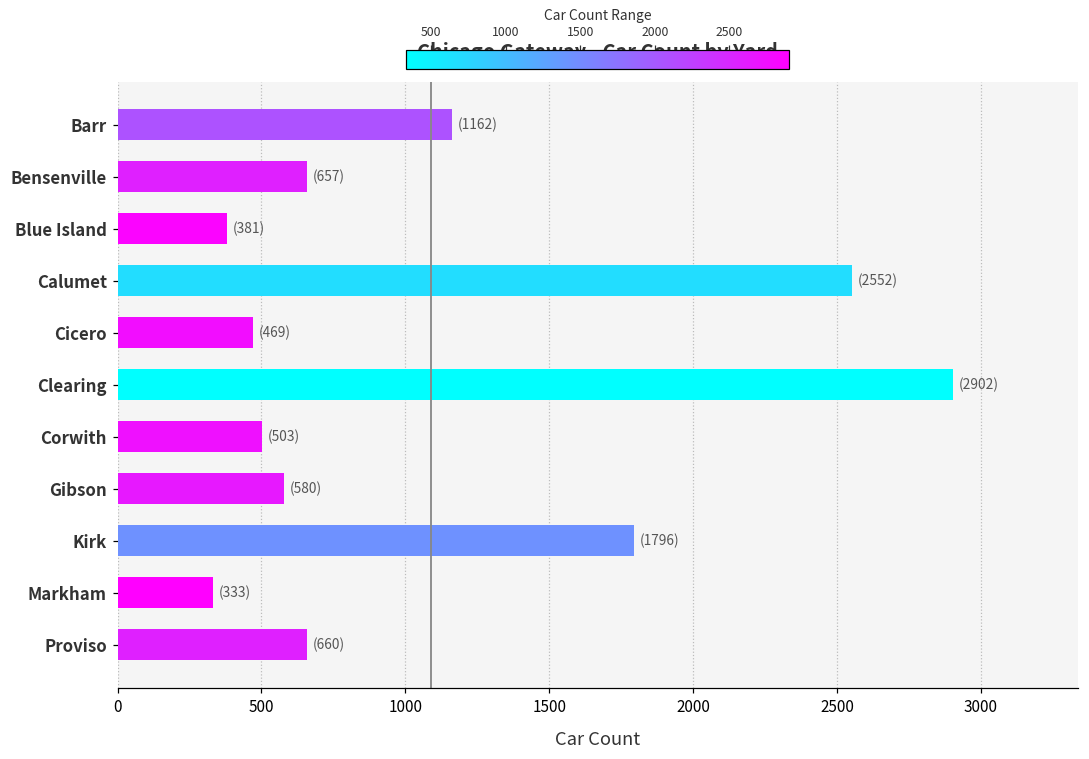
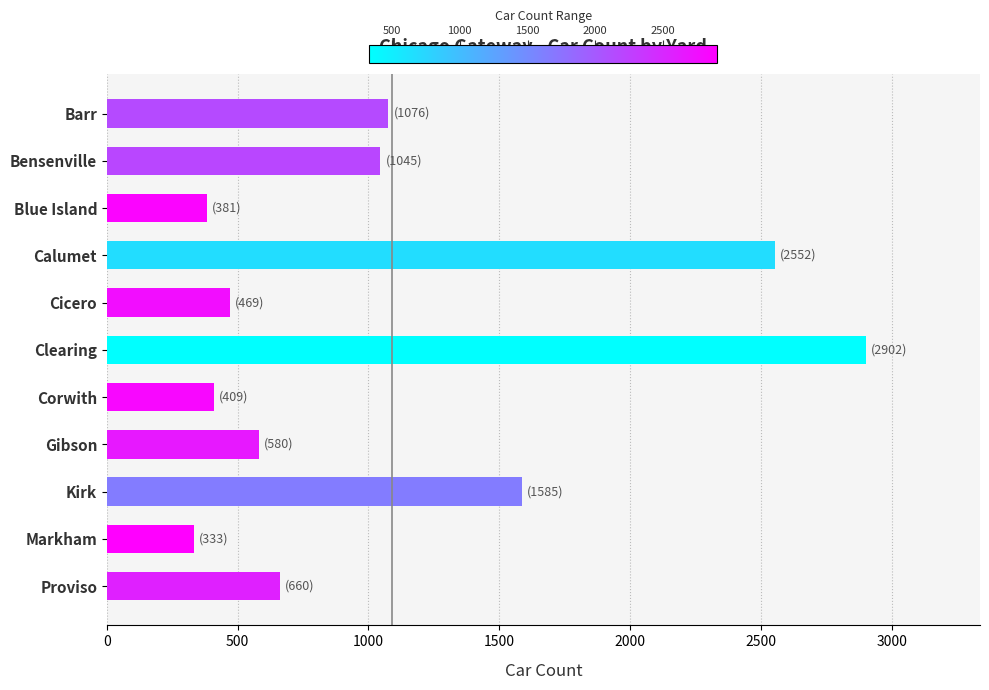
  {
-   "Barr": "(1162)",
-   "Bensenville": "(657)",
+   "Barr": "(1076)",
+   "Bensenville": "(1045)",
    "Blue Island": "(381)",
    "Calumet": "(2552)",
    "Cicero": "(469)",
    "Clearing": "(2902)",
-   "Corwith": "(503)",
+   "Corwith": "(409)",
    "Gibson": "(580)",
-   "Kirk": "(1796)",
+   "Kirk": "(1585)",
    "Markham": "(333)",
    "Proviso": "(660)"
  }
